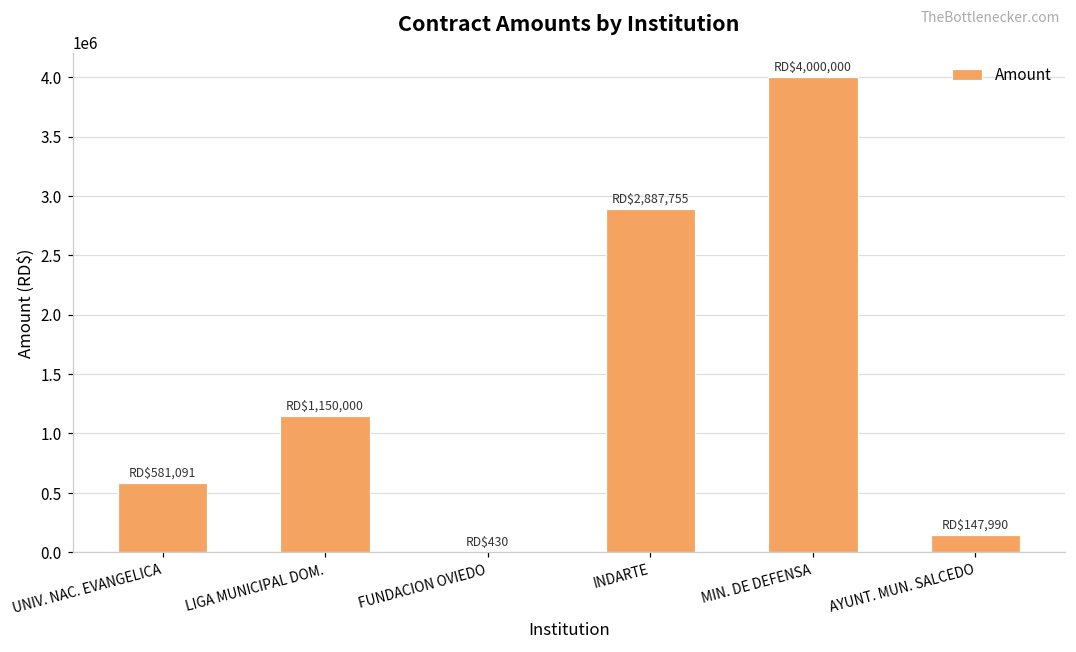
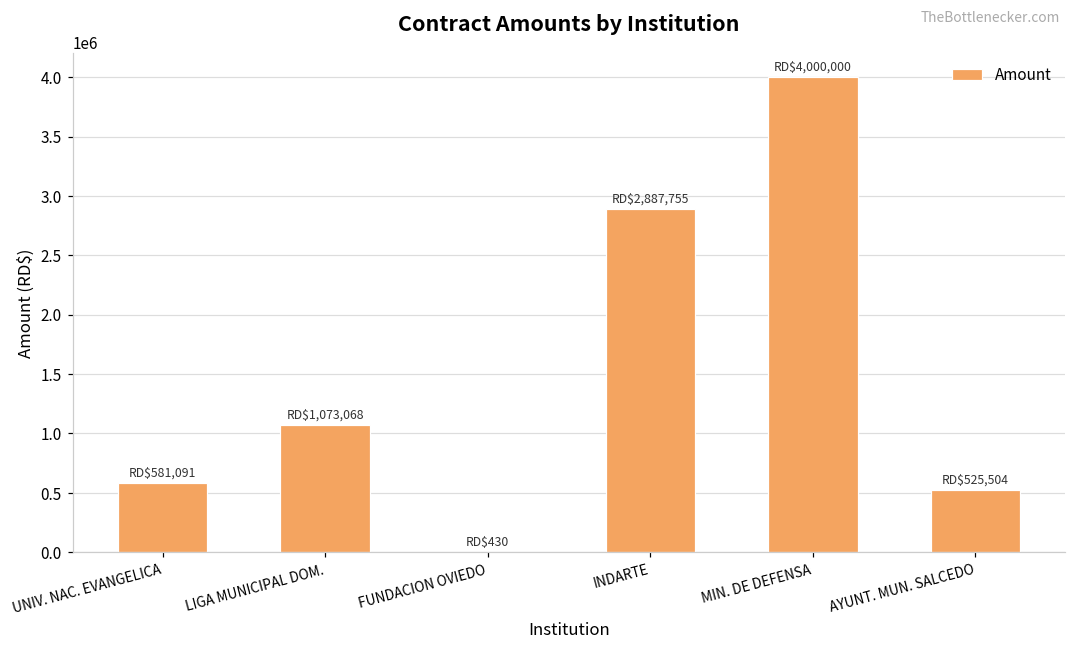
  {
    "UNIV. NAC. EVANGELICA": "$581,091",
-   "LIGA MUNICIPAL DOM.": "$1,150,000",
+   "LIGA MUNICIPAL DOM.": "$1,073,068",
    "FUNDACION OVIEDO": "$430",
    "INDARTE": "$2,887,755",
    "MIN. DE DEFENSA": "$4,000,000",
-   "AYUNT. MUN. SALCEDO": "$147,990"
+   "AYUNT. MUN. SALCEDO": "$525,504"
  }
